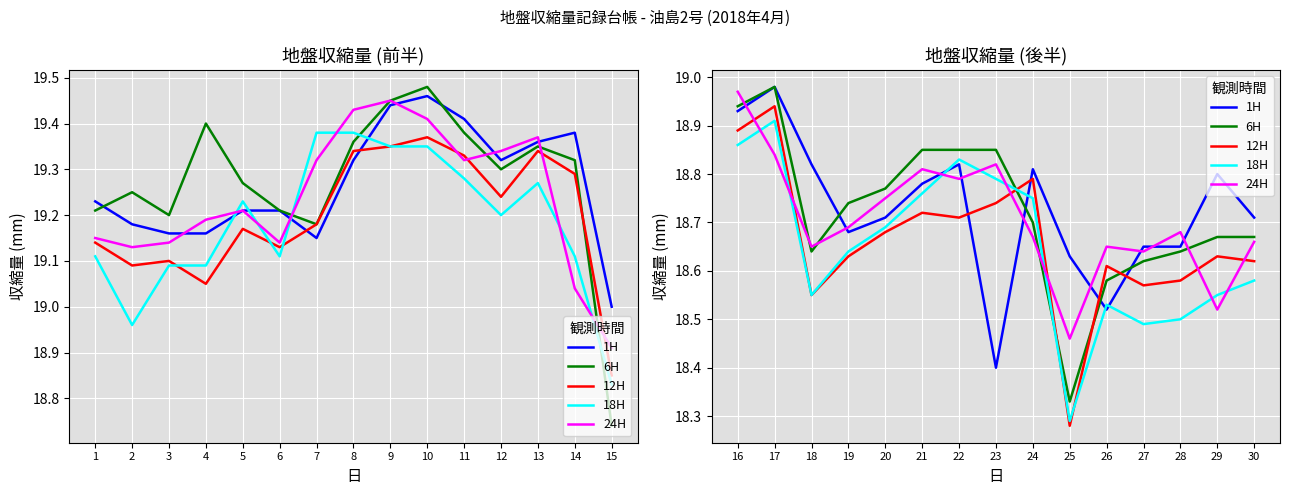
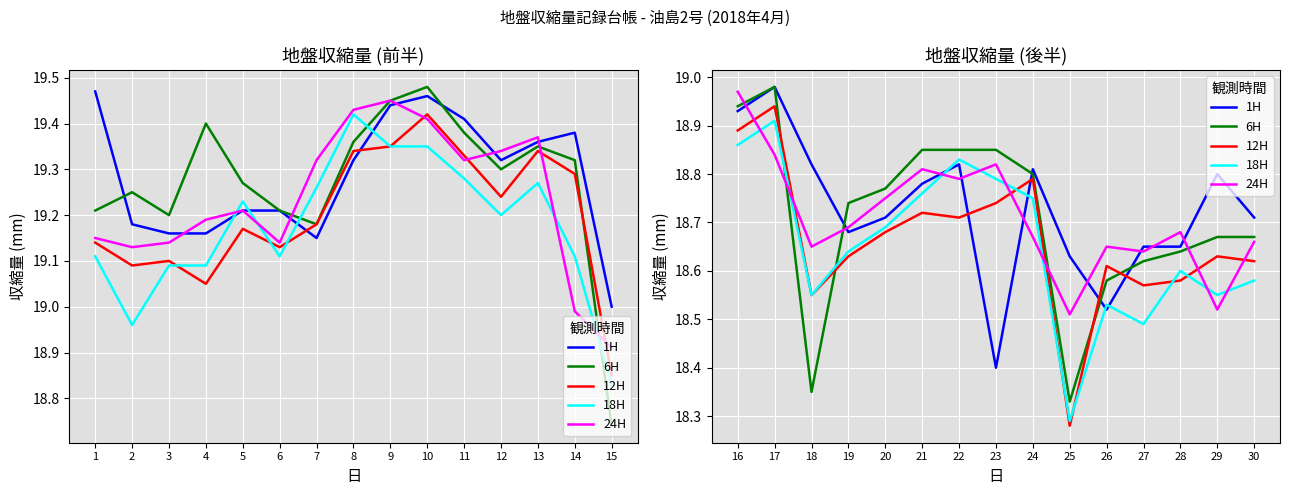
  {
    "地盤収縮量 (前半)": {
      "1H": {
-       "1": 19.23,
+       "1": 19.47,
        "2": 19.18,
        "3": 19.16,
        "4": 19.16,
        "7": 19.15,
        "8": 19.32,
        "9": 19.44,
        "10": 19.46,
        "11": 19.41,
        "12": 19.32,
        "13": 19.36,
        "14": 19.38,
        "15": 19.00
      },
      "6H": {
        "1": 19.21,
        "2": 19.25,
        "3": 19.20,
        "4": 19.40,
        "5": 19.27,
        "8": 19.36,
        "10": 19.48,
        "11": 19.38,
        "12": 19.30,
        "13": 19.35,
        "14": 19.32
      },
      "12H": {
        "1": 19.14,
        "2": 19.09,
        "3": 19.10,
        "4": 19.05,
        "5": 19.17,
        "6": 19.13,
        "8": 19.34,
-       "10": 19.37,
+       "10": 19.42,
        "11": 19.33,
        "12": 19.24,
        "13": 19.34,
        "14": 19.29
      },
      "18H": {
        "1": 19.11,
        "2": 18.96,
        "3": 19.09,
        "4": 19.09,
        "5": 19.23,
        "6": 19.11,
-       "7": 19.38,
-       "8": 19.38,
+       "7": 19.26,
+       "8": 19.42,
        "10": 19.35,
        "11": 19.28,
        "12": 19.20,
        "13": 19.27,
        "14": 19.11
      },
      "24H": {
        "1": 19.15,
        "2": 19.13,
        "3": 19.14,
        "4": 19.19,
        "6": 19.14,
        "7": 19.32,
        "8": 19.43,
        "10": 19.41,
        "11": 19.32,
        "12": 19.34,
        "13": 19.37,
-       "14": 19.04
+       "14": 18.99
      }
    },
    "地盤収縮量 (後半)": {
      "1H": {
        "16": 18.93,
        "18": 18.82,
        "19": 18.68,
        "20": 18.71,
        "21": 18.78,
        "22": 18.82,
        "23": 18.40,
        "24": 18.81,
        "25": 18.63,
        "26": 18.52,
        "27": 18.65,
        "28": 18.65,
        "30": 18.71
      },
      "6H": {
        "16": 18.94,
-       "18": 18.64,
+       "18": 18.35,
        "19": 18.74,
        "20": 18.77,
        "21": 18.85,
        "22": 18.85,
        "23": 18.85,
-       "24": 18.7,
+       "24": 18.8,
        "25": 18.33,
        "26": 18.58,
        "27": 18.62,
        "28": 18.64,
        "29": 18.67,
        "30": 18.67
      },
      "12H": {
        "16": 18.89,
        "17": 18.94,
        "19": 18.63,
        "20": 18.68,
        "21": 18.72,
        "22": 18.71,
        "23": 18.74,
        "24": 18.79,
        "25": 18.28,
        "26": 18.61,
        "27": 18.57,
        "28": 18.58,
        "29": 18.63,
        "30": 18.62
      },
      "18H": {
        "16": 18.86,
        "17": 18.91,
        "19": 18.64,
        "20": 18.69,
        "21": 18.76,
        "22": 18.83,
        "23": 18.79,
        "24": 18.75,
        "25": 18.29,
        "26": 18.53,
        "27": 18.49,
-       "28": 18.5,
+       "28": 18.6,
        "29": 18.55,
        "30": 18.58
      },
      "24H": {
        "16": 18.97,
        "17": 18.84,
        "18": 18.65,
        "19": 18.69,
        "20": 18.75,
        "21": 18.81,
        "22": 18.79,
        "23": 18.82,
        "24": 18.67,
-       "25": 18.46,
+       "25": 18.51,
        "26": 18.65,
        "27": 18.64,
        "28": 18.68,
        "29": 18.52,
        "30": 18.66
      }
    }
  }
